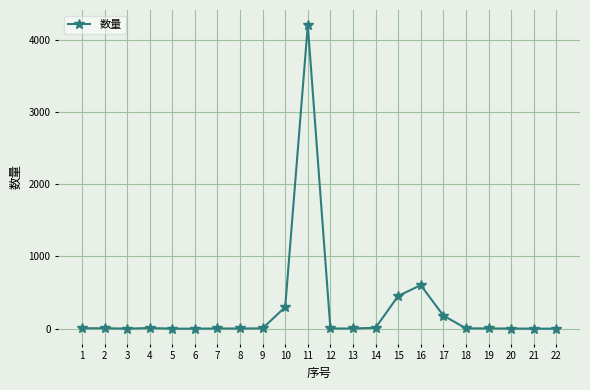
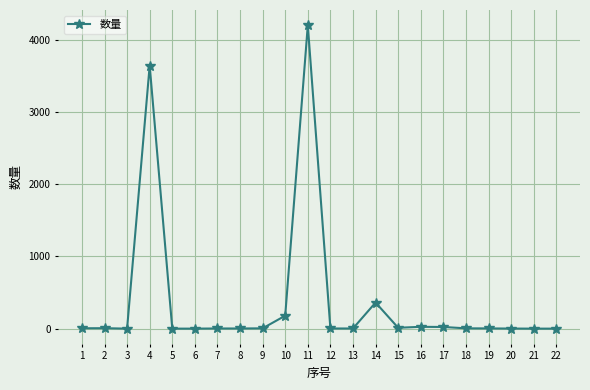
  {
    "1": 0,
    "2": 0,
    "3": 0,
-   "4": 0,
+   "4": 3600,
    "5": 0,
    "6": 0,
    "7": 0,
    "8": 0,
    "9": 0,
-   "10": 300,
+   "10": 200,
    "11": 4200,
    "12": 0,
    "13": 0,
-   "14": 0,
-   "15": 500,
-   "16": 600,
-   "17": 200,
+   "14": 400,
+   "15": 0,
+   "16": 0,
+   "17": 0,
    "18": 0,
    "19": 0,
    "20": 0,
    "21": 0,
    "22": 0
  }
